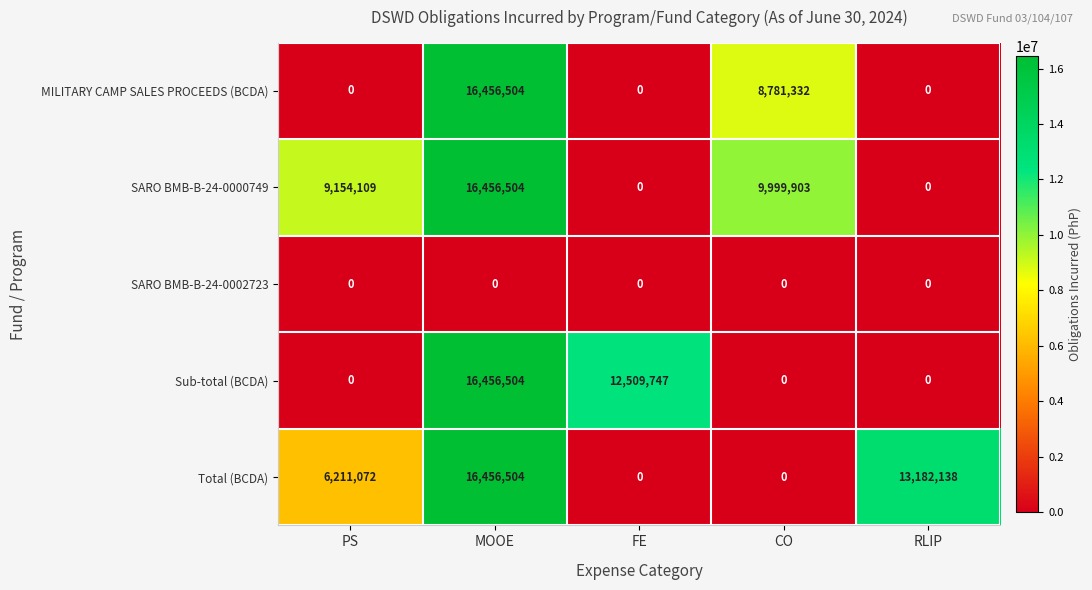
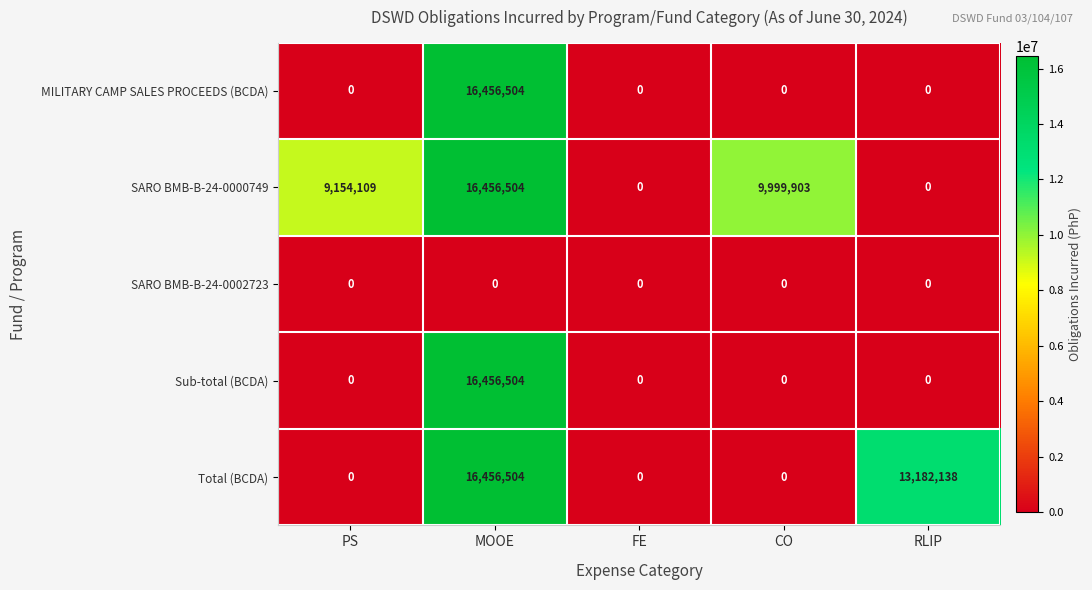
  {
    "MILITARY CAMP SALES PROCEEDS (BCDA)": {
      "PS": "0",
      "MOOE": "16,456,504",
      "FE": "0",
-     "CO": "8,781,332",
+     "CO": "0",
      "RLIP": "0"
    },
    "SARO BMB-B-24-0000749": {
      "PS": "9,154,109",
      "MOOE": "16,456,504",
      "FE": "0",
      "CO": "9,999,903",
      "RLIP": "0"
    },
    "SARO BMB-B-24-0002723": {
      "PS": "0",
      "MOOE": "0",
      "FE": "0",
      "CO": "0",
      "RLIP": "0"
    },
    "Sub-total (BCDA)": {
      "PS": "0",
      "MOOE": "16,456,504",
-     "FE": "12,509,747",
+     "FE": "0",
      "CO": "0",
      "RLIP": "0"
    },
    "Total (BCDA)": {
-     "PS": "6,211,072",
+     "PS": "0",
      "MOOE": "16,456,504",
      "FE": "0",
      "CO": "0",
      "RLIP": "13,182,138"
    }
  }
